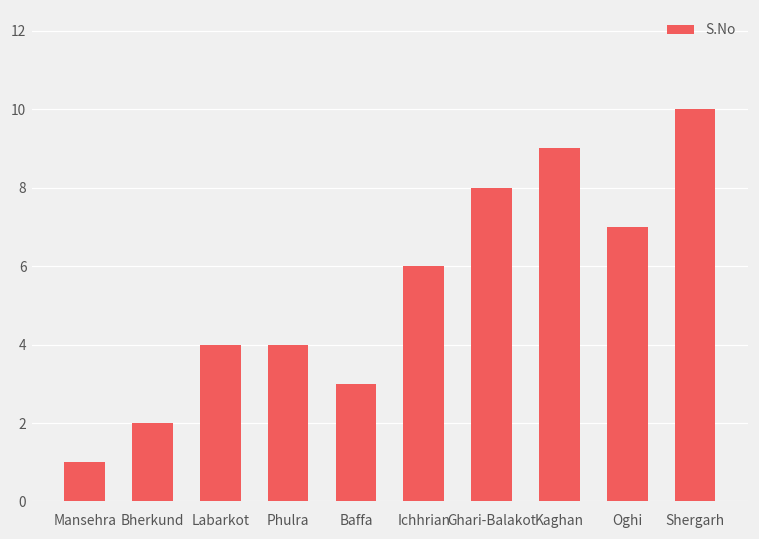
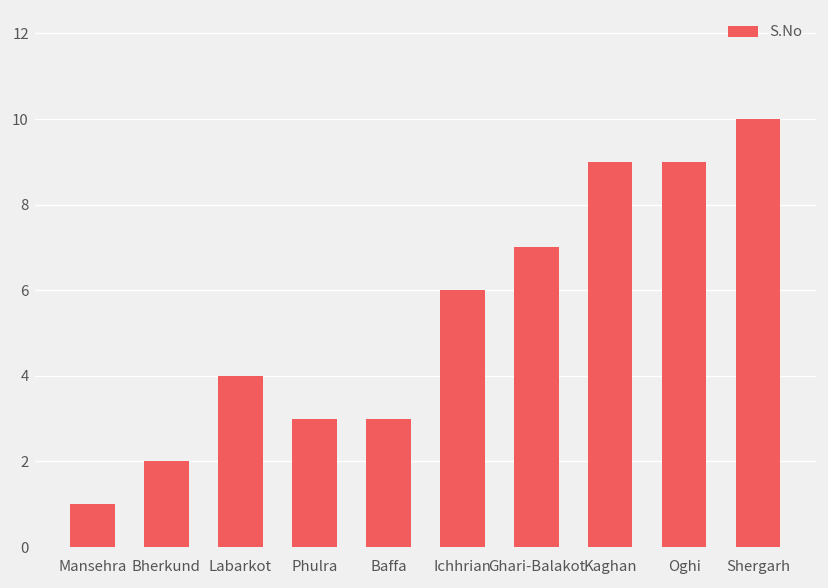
  {
    "Mansehra": 1,
    "Bherkund": 2,
    "Labarkot": 4,
-   "Phulra": 4,
+   "Phulra": 3,
    "Baffa": 3,
    "Ichhrian": 6,
-   "Ghari-Balakot": 8,
+   "Ghari-Balakot": 7,
    "Kaghan": 9,
-   "Oghi": 7,
+   "Oghi": 9,
    "Shergarh": 10
  }
